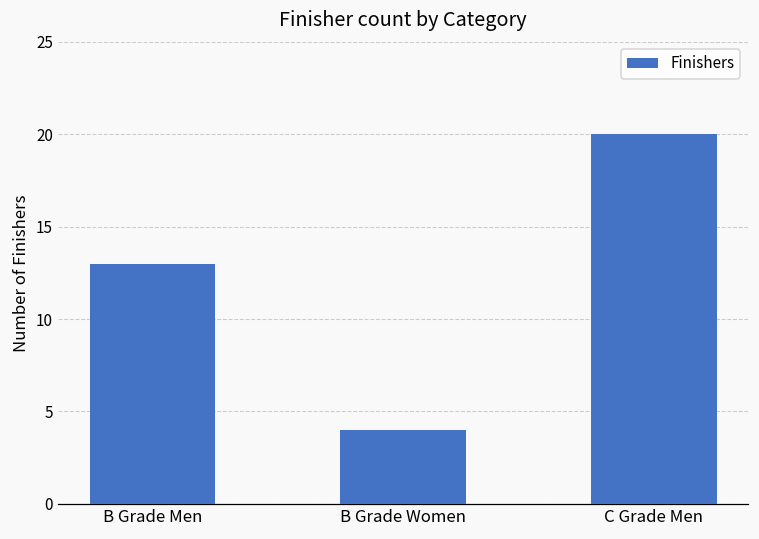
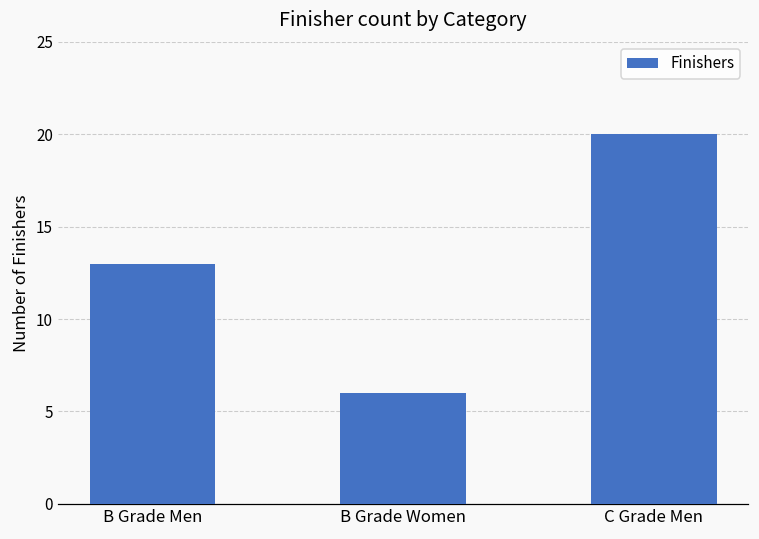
  {
    "B Grade Men": 13,
-   "B Grade Women": 4,
+   "B Grade Women": 6,
    "C Grade Men": 20
  }
